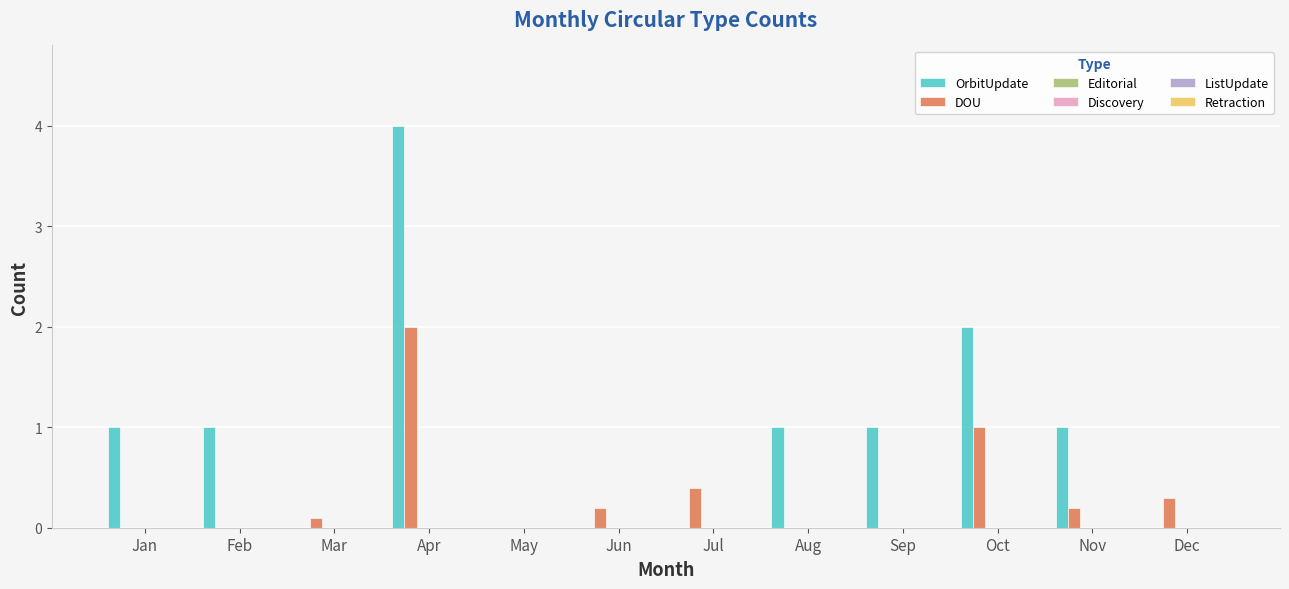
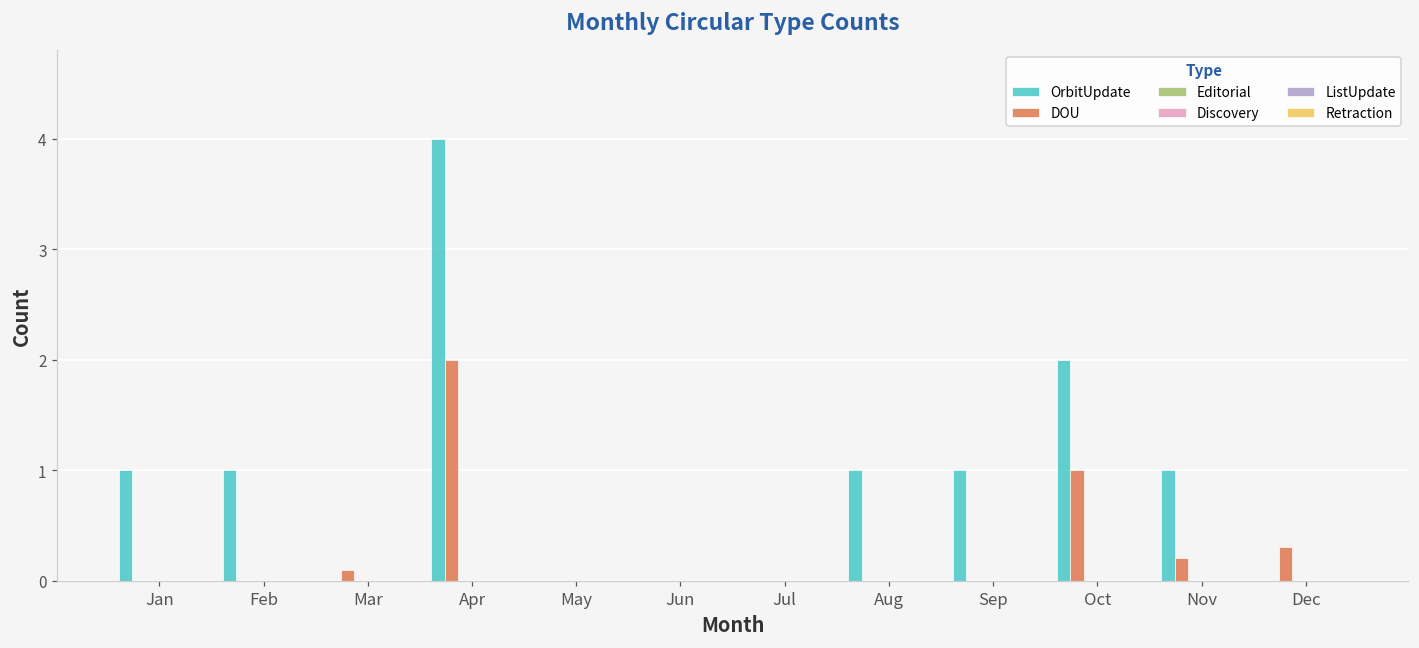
  {
    "OrbitUpdate": {
      "Jan": 1.0,
      "Feb": 1.0,
      "Mar": 0.0,
      "Apr": 4.0,
      "May": 0.0,
      "Jun": 0.0,
      "Jul": 0.0,
      "Aug": 1.0,
      "Sep": 1.0,
      "Oct": 2.0,
      "Nov": 1.0,
      "Dec": 0.0
    },
    "DOU": {
      "Jan": 0.0,
      "Feb": 0.0,
      "Mar": 0.1,
      "Apr": 2.0,
      "May": 0.0,
-     "Jun": 0.2,
-     "Jul": 0.4,
+     "Jun": 0.0,
+     "Jul": 0.0,
      "Aug": 0.0,
      "Sep": 0.0,
      "Oct": 1.0,
      "Nov": 0.2,
      "Dec": 0.3
    },
    "Editorial": {
      "Jan": 0.0,
      "Feb": 0.0,
      "Mar": 0.0,
      "Apr": 0.0,
      "May": 0.0,
      "Jun": 0.0,
      "Jul": 0.0,
      "Aug": 0.0,
      "Sep": 0.0,
      "Oct": 0.0,
      "Nov": 0.0,
      "Dec": 0.0
    },
    "Retraction": {
      "Jan": 0.0,
      "Feb": 0.0,
      "Mar": 0.0,
      "Apr": 0.0,
      "May": 0.0,
      "Jun": 0.0,
      "Jul": 0.0,
      "Aug": 0.0,
      "Sep": 0.0,
      "Oct": 0.0,
      "Nov": 0.0,
      "Dec": 0.0
    }
  }
